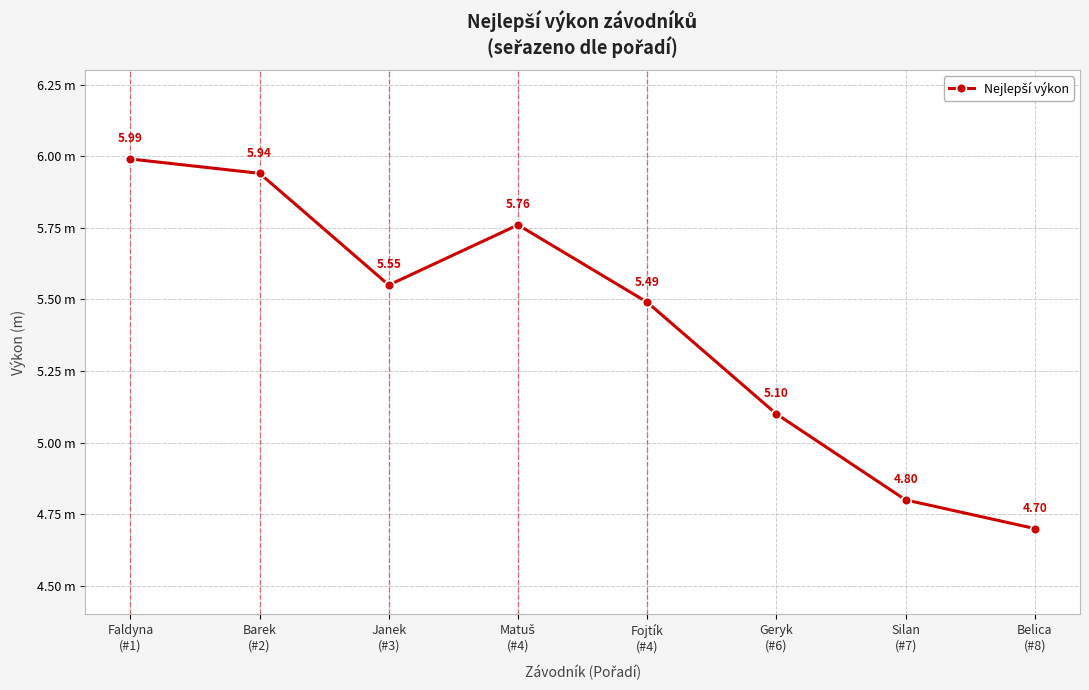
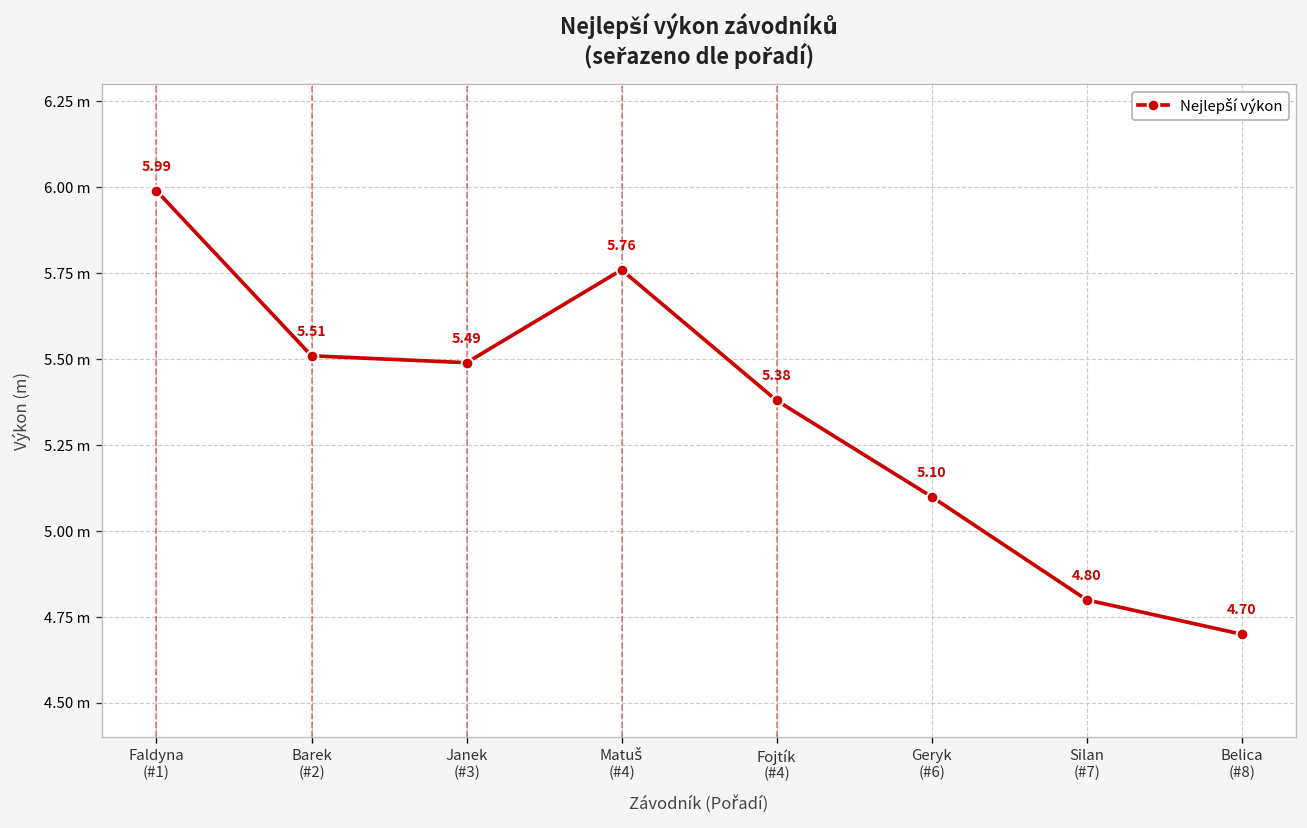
  {
    "Faldyna (#1)": 5.99,
-   "Barek (#2)": 5.94,
-   "Janek (#3)": 5.55,
+   "Barek (#2)": 5.51,
+   "Janek (#3)": 5.49,
    "Matuš (#4)": 5.76,
-   "Fojtík (#4)": 5.49,
+   "Fojtík (#4)": 5.38,
    "Geryk (#6)": 5.10,
    "Silan (#7)": 4.80,
    "Belica (#8)": 4.70
  }
